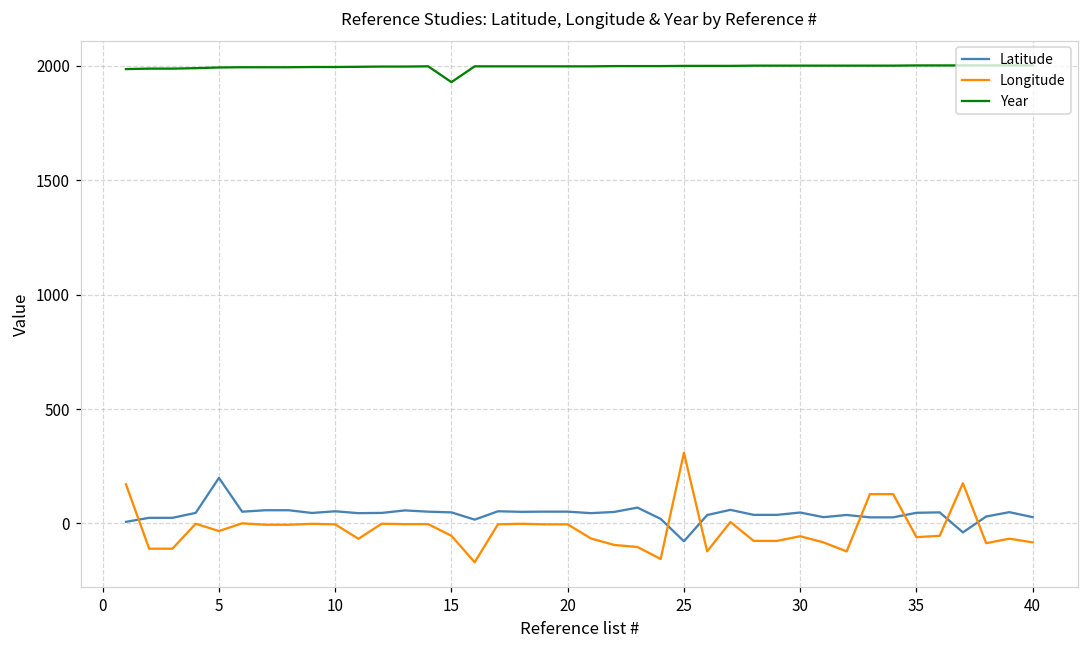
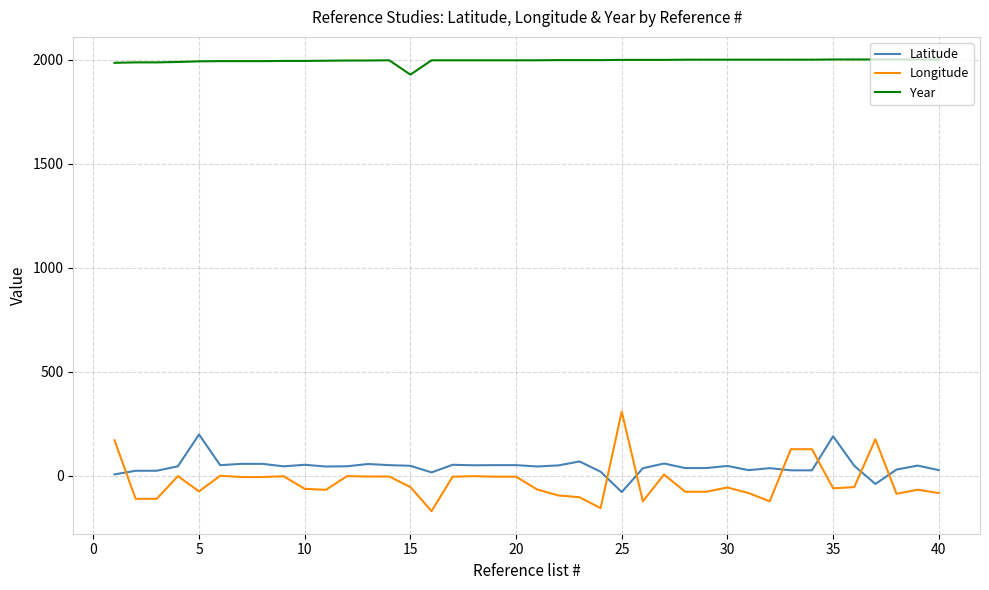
  {
    "Latitude": {
      "5": 200,
      "10": 50,
      "15": 50,
      "20": 50,
      "25": -80,
      "30": 50,
-     "35": 50,
+     "35": 190,
      "40": 30
    },
    "Longitude": {
-     "5": -30,
-     "10": 0,
+     "5": -70,
+     "10": -60,
      "15": -50,
      "20": 0,
      "25": 310,
      "30": -60,
      "35": -60,
      "40": -80
    },
    "Year": {
      "5": 1990,
      "10": 2000,
      "15": 1930,
      "20": 2000,
      "25": 2000,
      "30": 2000,
      "35": 2000
    }
  }
